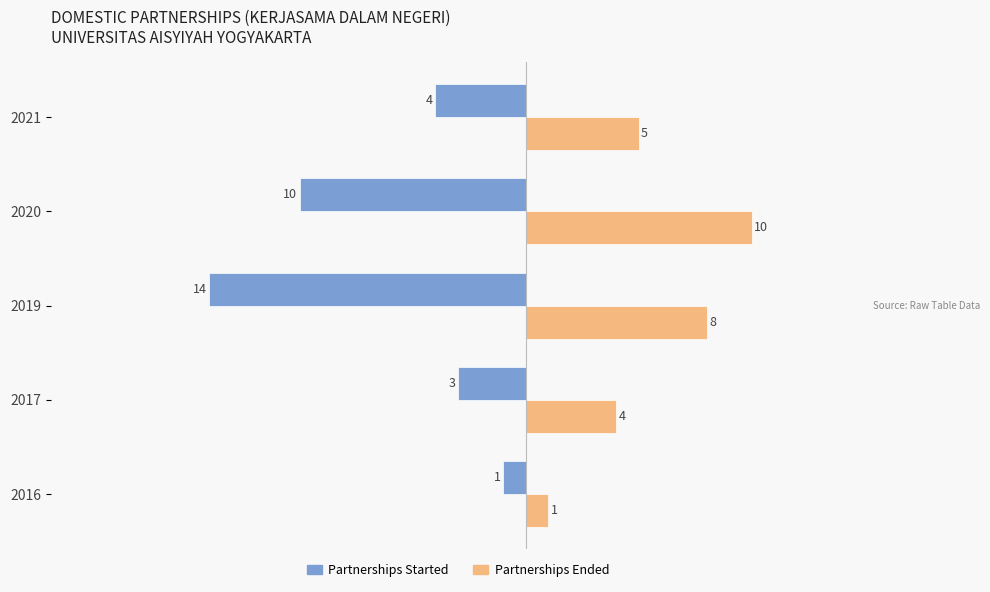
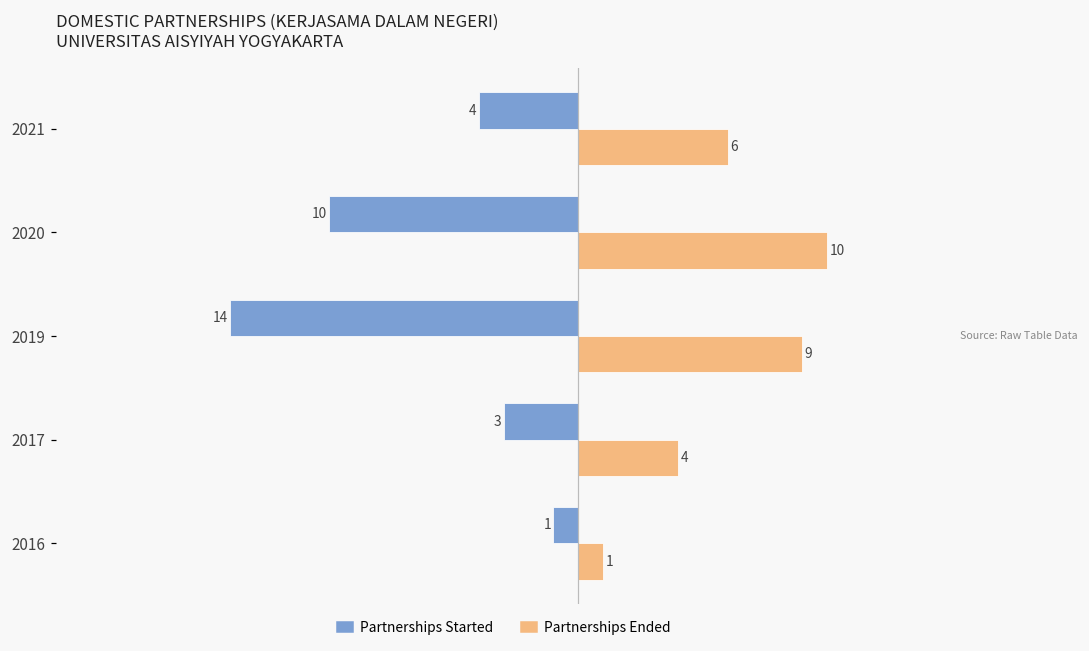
  {
    "Partnerships Ended": {
-     "2021": 5,
+     "2021": 6,
      "2020": 10,
-     "2019": 8,
+     "2019": 9,
      "2017": 4,
      "2016": 1
    }
  }
